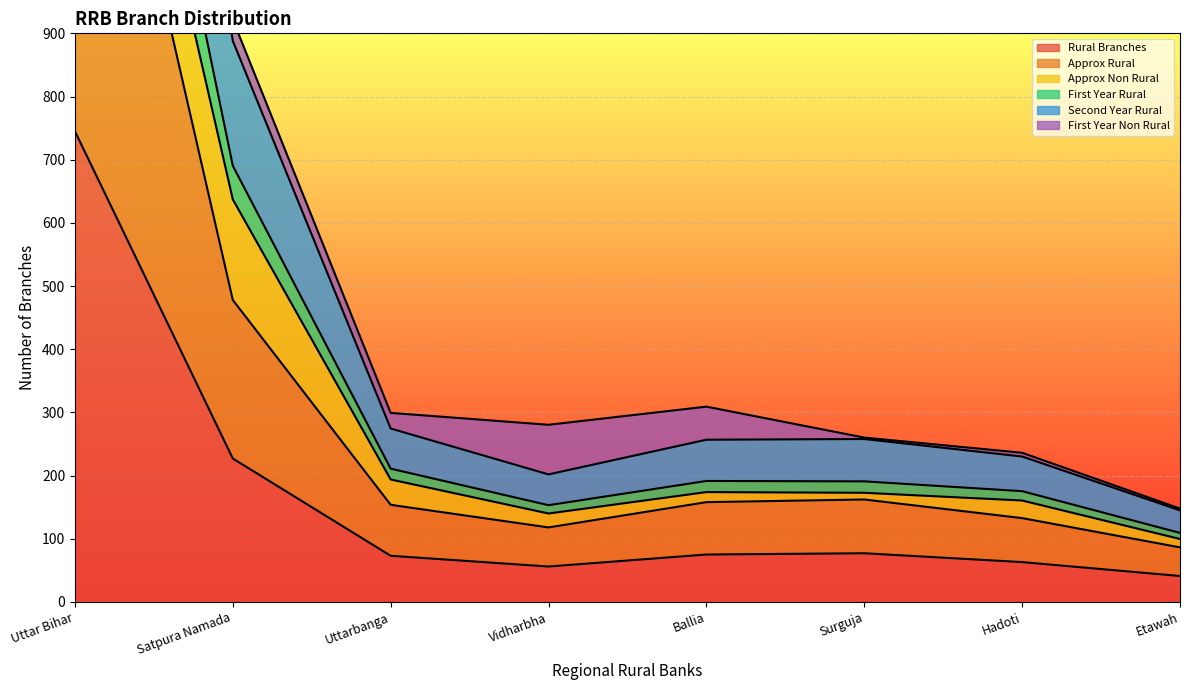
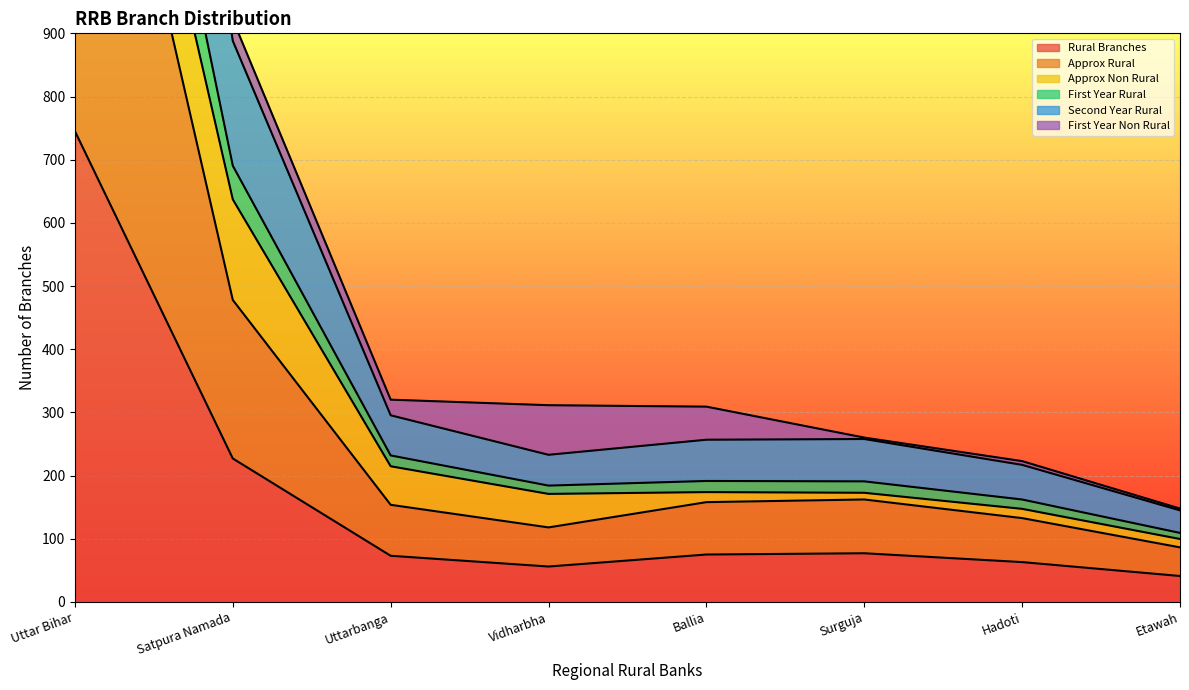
  {
    "Approx Non Rural": {
      "Satpura Namada": 160,
-     "Uttarbanga": 40,
-     "Vidharbha": 20,
+     "Uttarbanga": 60,
+     "Vidharbha": 50,
      "Ballia": 20,
      "Surguja": 10,
-     "Hadoti": 30,
+     "Hadoti": 10,
      "Etawah": 10
    },
    "First Year Rural": {
      "Satpura Namada": 50,
      "Uttarbanga": 20,
      "Vidharbha": 10,
      "Ballia": 20,
      "Surguja": 20,
      "Hadoti": 10,
      "Etawah": 10
    },
    "Second Year Rural": {
      "Satpura Namada": 200,
      "Uttarbanga": 60,
      "Vidharbha": 50,
      "Ballia": 70,
      "Hadoti": 50
    },
    "First Year Non Rural": {
      "Uttarbanga": 20,
      "Vidharbha": 80,
      "Ballia": 50,
      "Hadoti": 10
    }
  }
